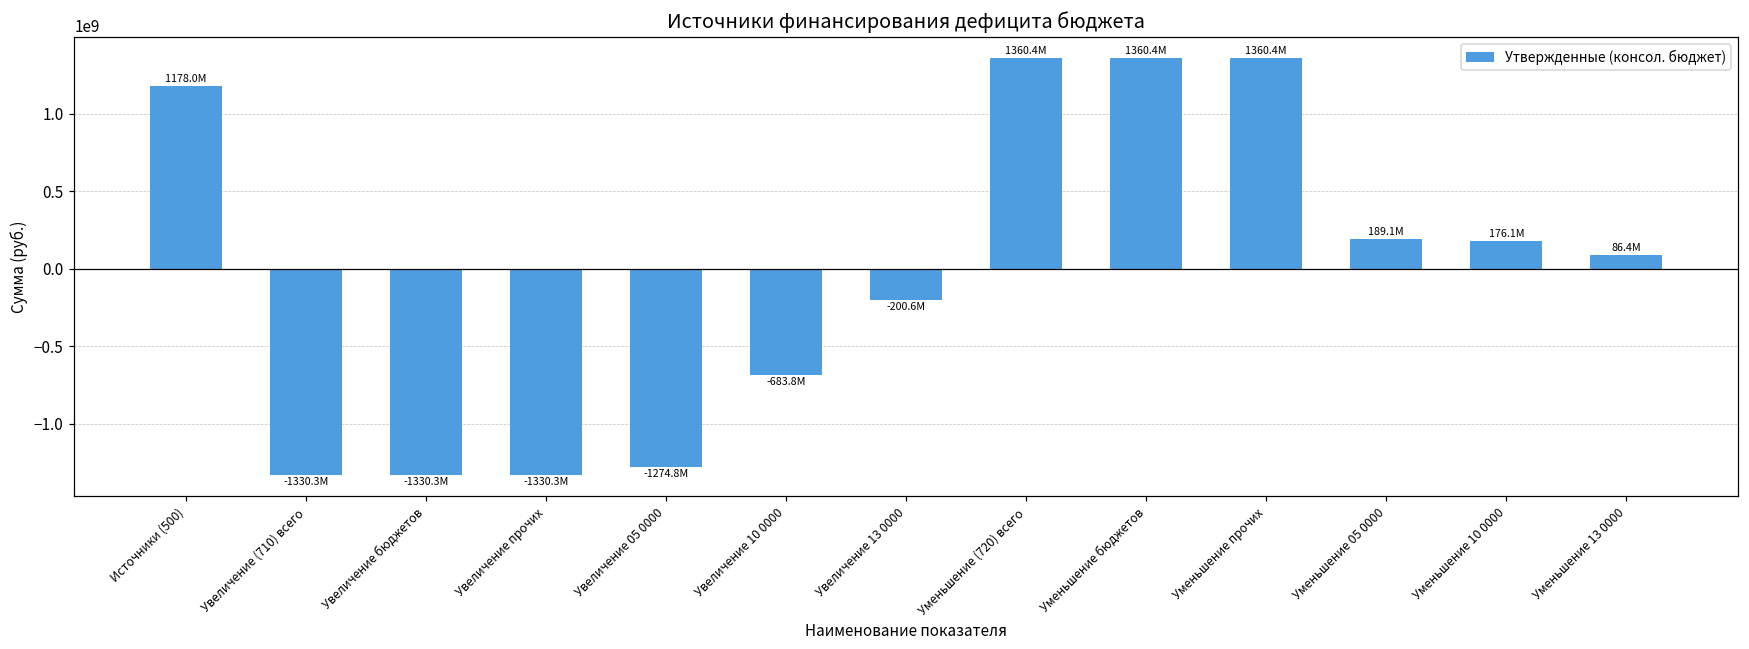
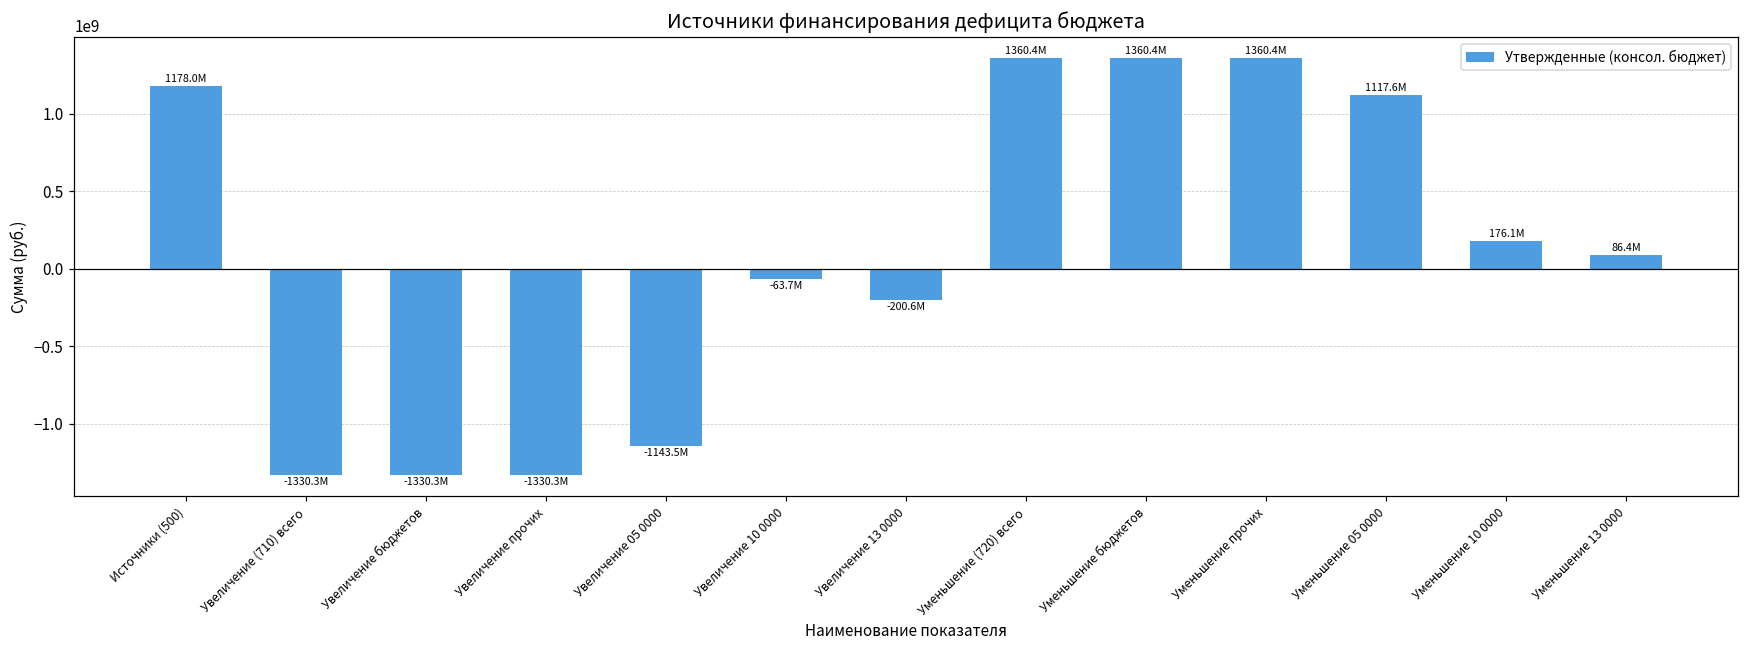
  {
    "Источники (500)": "1178.0M",
    "Увеличение (710) всего": "-1330.3M",
    "Увеличение бюджетов": "-1330.3M",
    "Увеличение прочих": "-1330.3M",
-   "Увеличение 05 0000": "-1274.8M",
-   "Увеличение 10 0000": "-683.8M",
+   "Увеличение 05 0000": "-1143.5M",
+   "Увеличение 10 0000": "-63.7M",
    "Увеличение 13 0000": "-200.6M",
    "Уменьшение (720) всего": "1360.4M",
    "Уменьшение бюджетов": "1360.4M",
    "Уменьшение прочих": "1360.4M",
-   "Уменьшение 05 0000": "189.1M",
+   "Уменьшение 05 0000": "1117.6M",
    "Уменьшение 10 0000": "176.1M",
    "Уменьшение 13 0000": "86.4M"
  }
